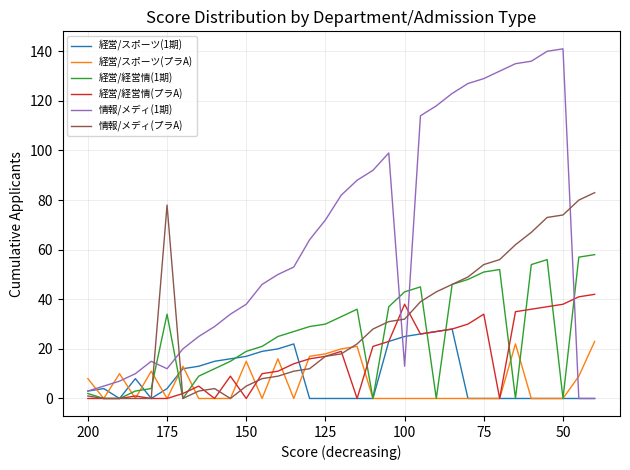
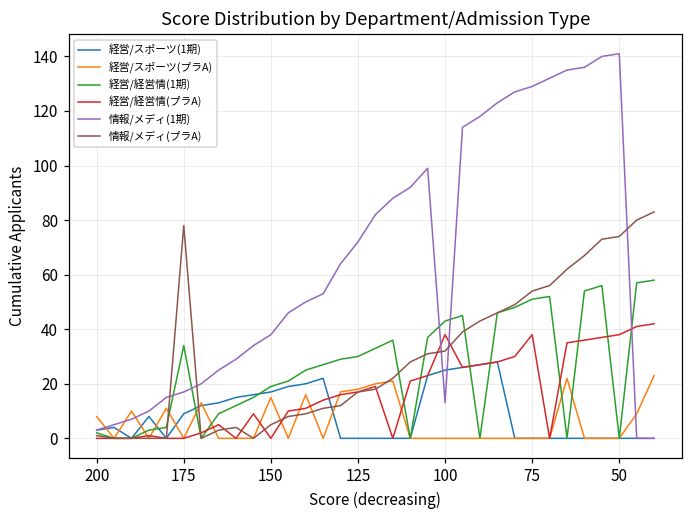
  {
    "経営/スポーツ(1期)": {
-     "175": 4,
+     "175": 9,
      "150": 17,
      "125": 0,
      "100": 25
    },
    "経営/スポーツ(プラA)": {
      "200": 8,
      "150": 15,
      "100": 0
    },
    "経営/経営情(1期)": {
      "175": 34,
      "150": 19,
      "125": 30,
      "100": 43,
      "75": 51
    },
    "経営/経営情(プラA)": {
      "150": 0,
      "100": 38,
-     "75": 34,
+     "75": 38,
      "50": 38
    },
    "情報/メディ(1期)": {
-     "175": 12,
+     "175": 17,
      "150": 38,
      "125": 72,
      "100": 13,
      "75": 129,
      "50": 141
    },
    "情報/メディ(プラA)": {
      "175": 78,
      "150": 5,
      "100": 32,
      "75": 54,
      "50": 74
    }
  }
